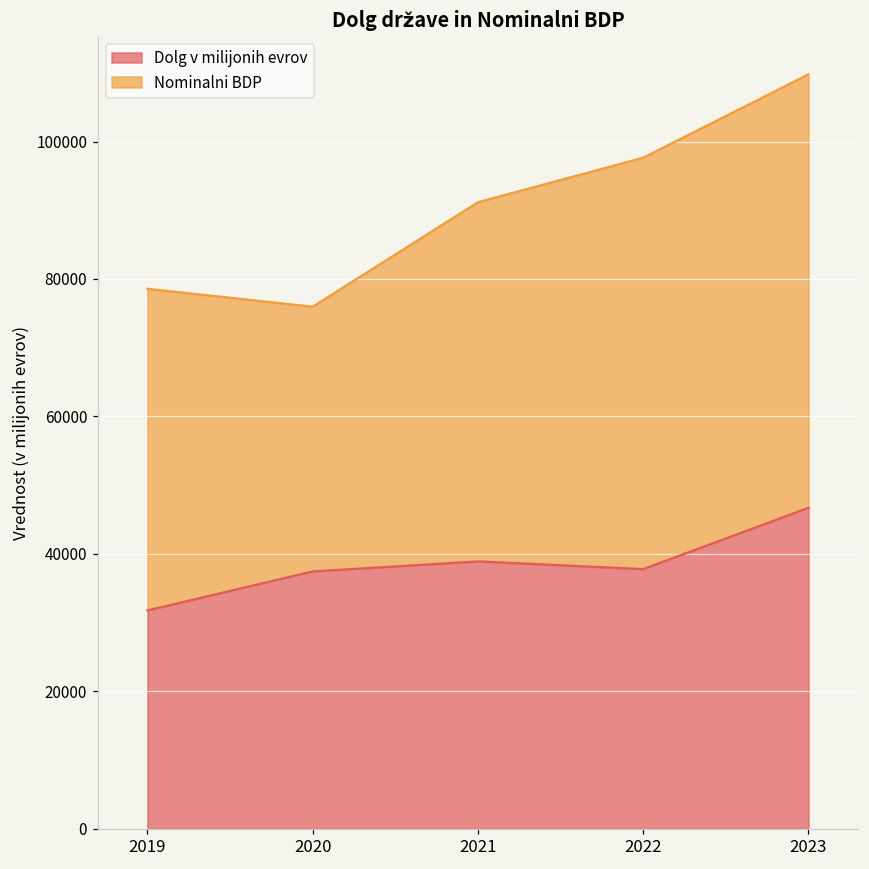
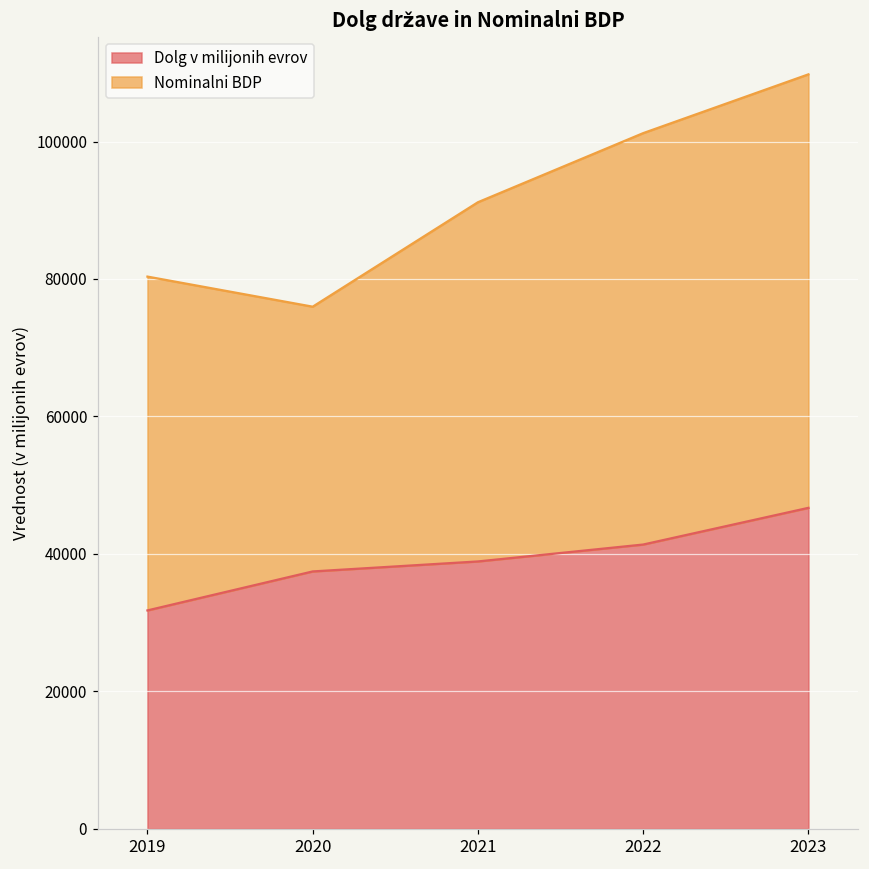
  {
    "Dolg v milijonih evrov": {
      "2019": 32000,
      "2020": 37000,
      "2021": 39000,
-     "2022": 38000,
+     "2022": 41000,
      "2023": 47000
    },
    "Nominalni BDP": {
-     "2019": 47000,
+     "2019": 49000,
      "2020": 39000,
      "2021": 52000,
      "2022": 60000,
      "2023": 63000
    }
  }
